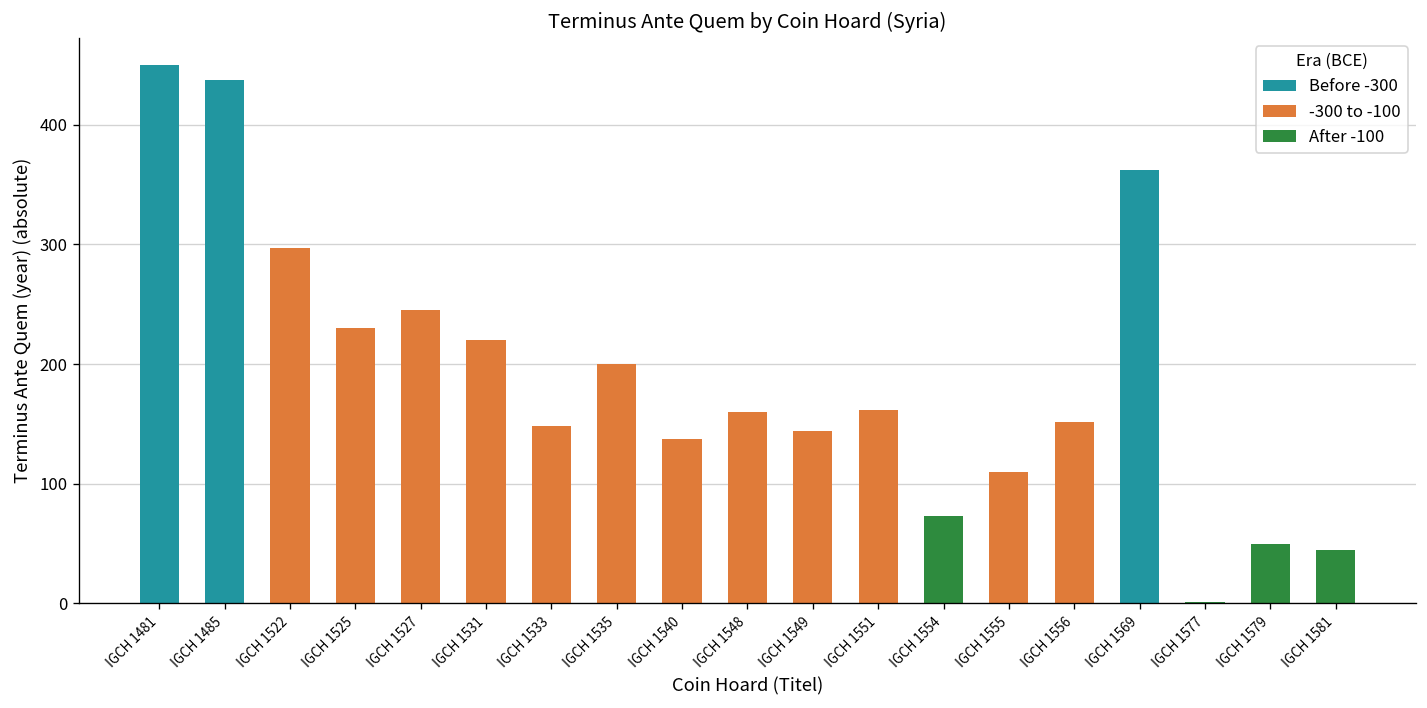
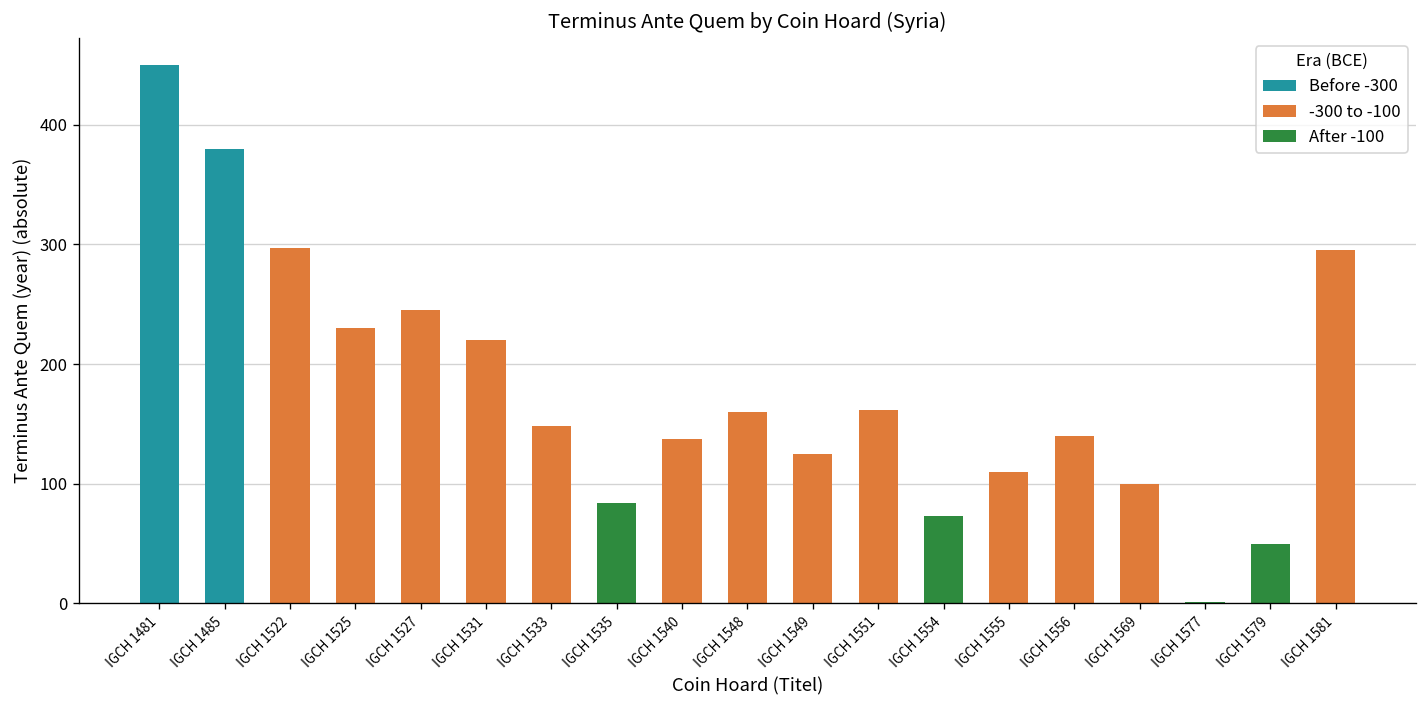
  {
    "IGCH 1481": 450,
-   "IGCH 1485": 440,
+   "IGCH 1485": 380,
    "IGCH 1522": 300,
    "IGCH 1525": 230,
    "IGCH 1527": 250,
    "IGCH 1531": 220,
    "IGCH 1533": 150,
-   "IGCH 1535": 200,
+   "IGCH 1535": 80,
    "IGCH 1540": 140,
    "IGCH 1548": 160,
-   "IGCH 1549": 140,
+   "IGCH 1549": 130,
    "IGCH 1551": 160,
    "IGCH 1554": 70,
    "IGCH 1555": 110,
-   "IGCH 1556": 150,
-   "IGCH 1569": 360,
+   "IGCH 1556": 140,
+   "IGCH 1569": 100,
    "IGCH 1579": 50,
-   "IGCH 1581": 50
+   "IGCH 1581": 300
  }
